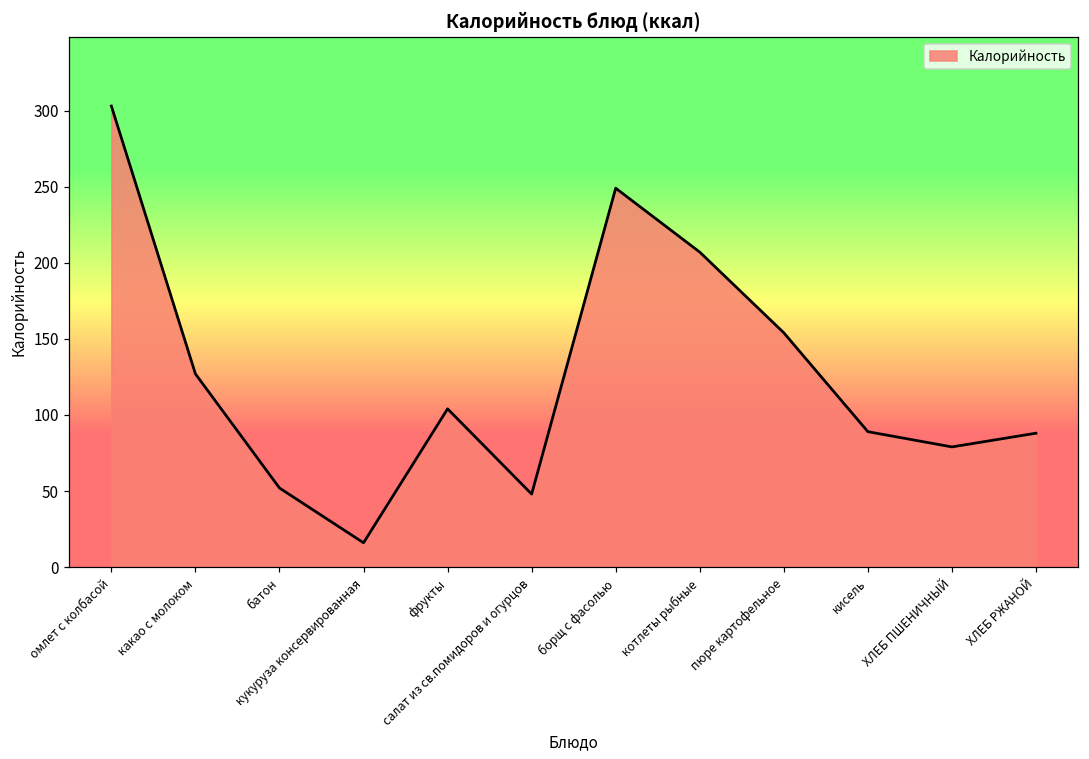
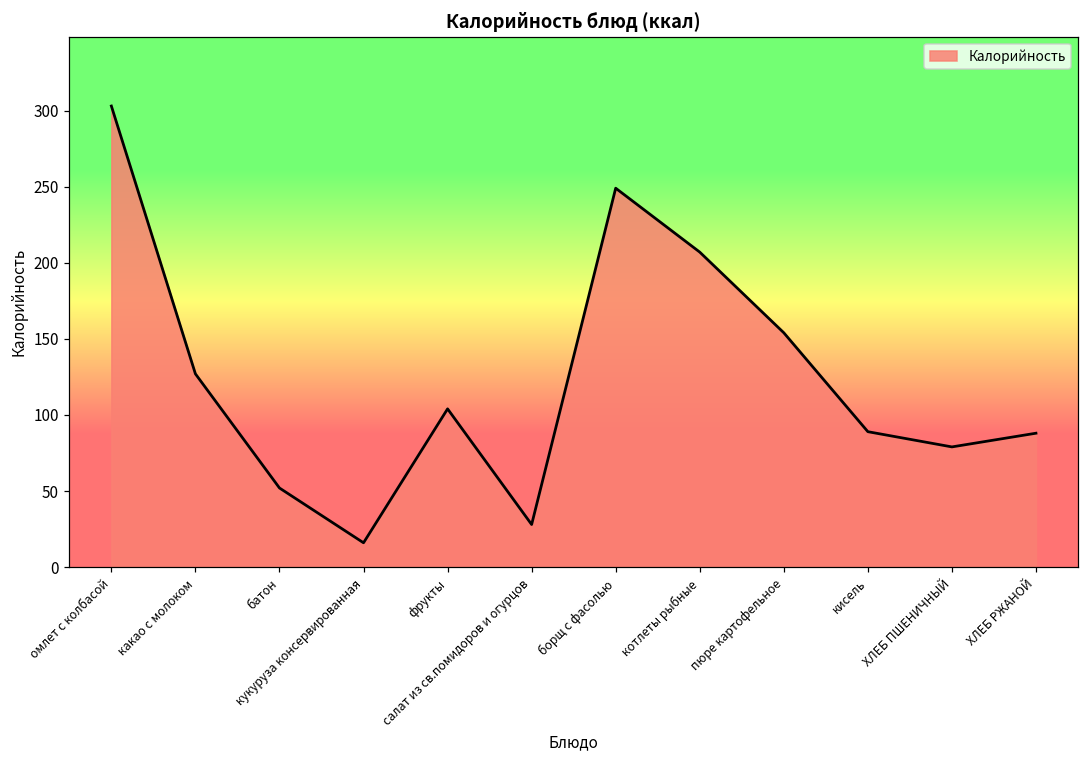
  {
    "омлет с колбасой": 303,
    "какао с молоком": 127,
    "батон": 52,
    "кукуруза консервированная": 16,
    "фрукты": 104,
-   "салат из св.помидоров и огурцов": 48,
+   "салат из св.помидоров и огурцов": 28,
    "борщ с фасолью": 249,
    "котлеты рыбные": 207,
    "пюре картофельное": 154,
    "кисель": 89,
    "ХЛЕБ ПШЕНИЧНЫЙ": 79,
    "ХЛЕБ РЖАНОЙ": 88
  }
